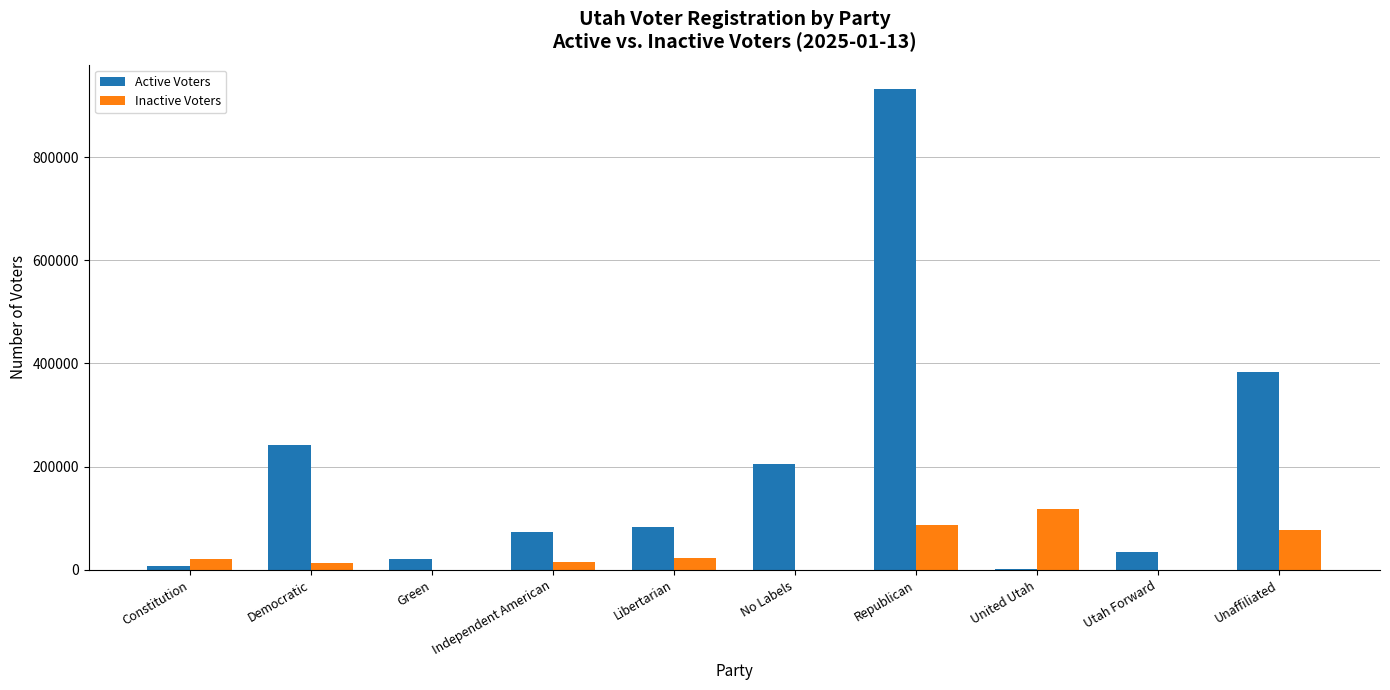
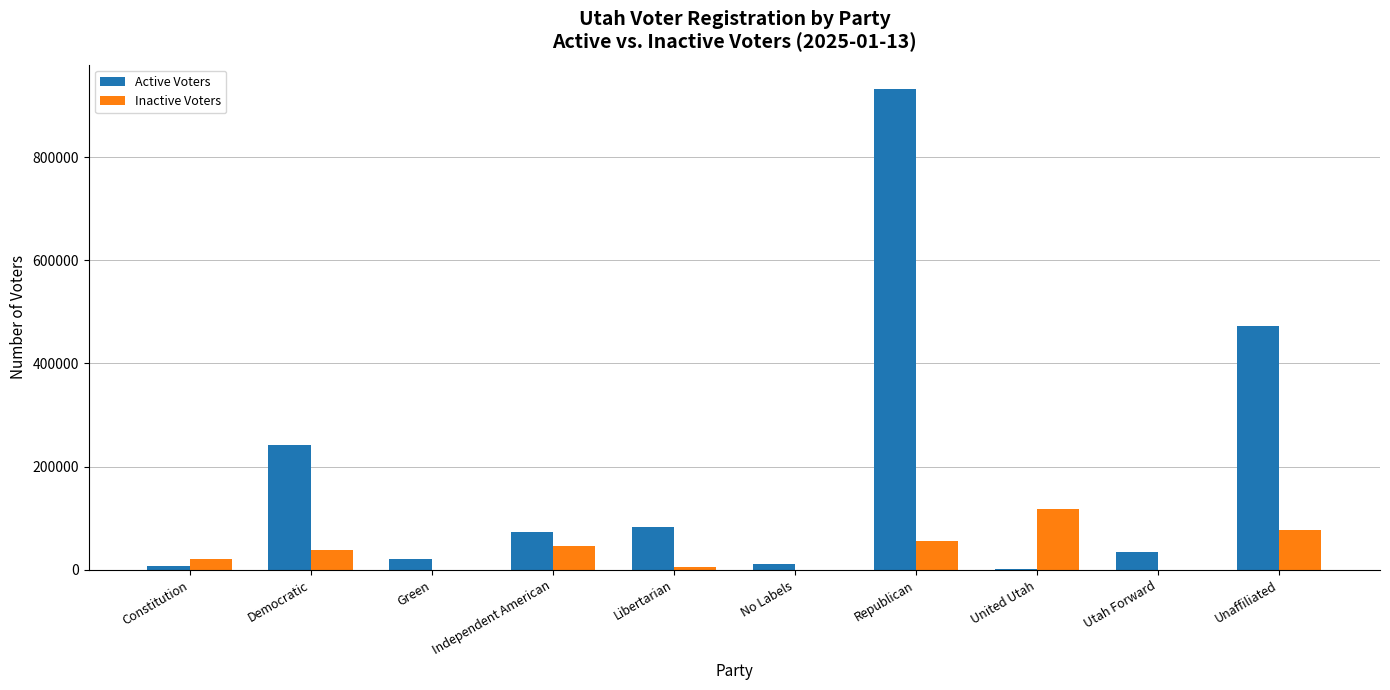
  {
    "Active Voters": {
      "Constitution": 10000,
      "Democratic": 240000,
      "Green": 20000,
      "Independent American": 70000,
      "Libertarian": 80000,
-     "No Labels": 210000,
+     "No Labels": 10000,
      "Republican": 930000,
      "Utah Forward": 30000,
-     "Unaffiliated": 380000
+     "Unaffiliated": 470000
    },
    "Inactive Voters": {
      "Constitution": 20000,
-     "Democratic": 10000,
-     "Independent American": 20000,
-     "Libertarian": 20000,
-     "Republican": 90000,
+     "Democratic": 40000,
+     "Independent American": 50000,
+     "Libertarian": 10000,
+     "Republican": 50000,
      "United Utah": 120000,
      "Unaffiliated": 80000
    }
  }
